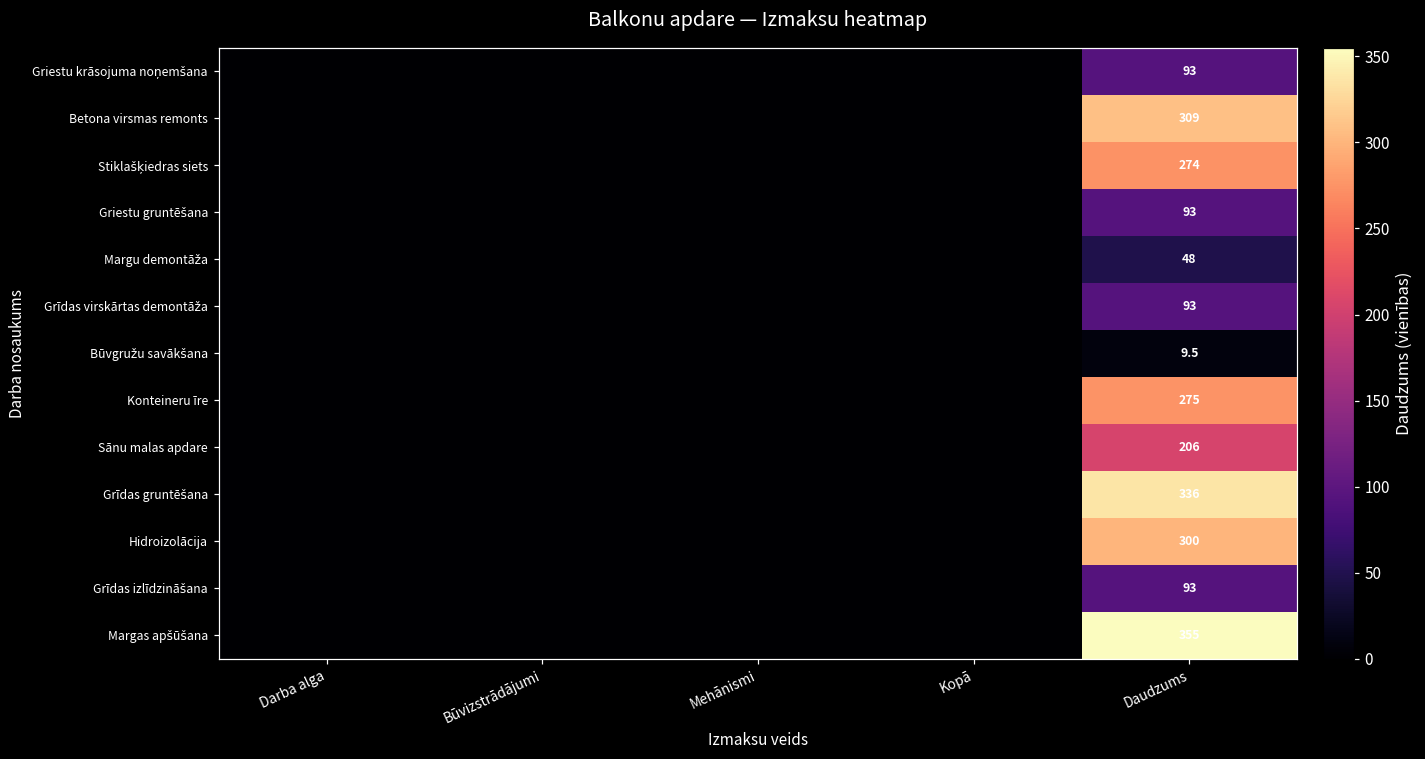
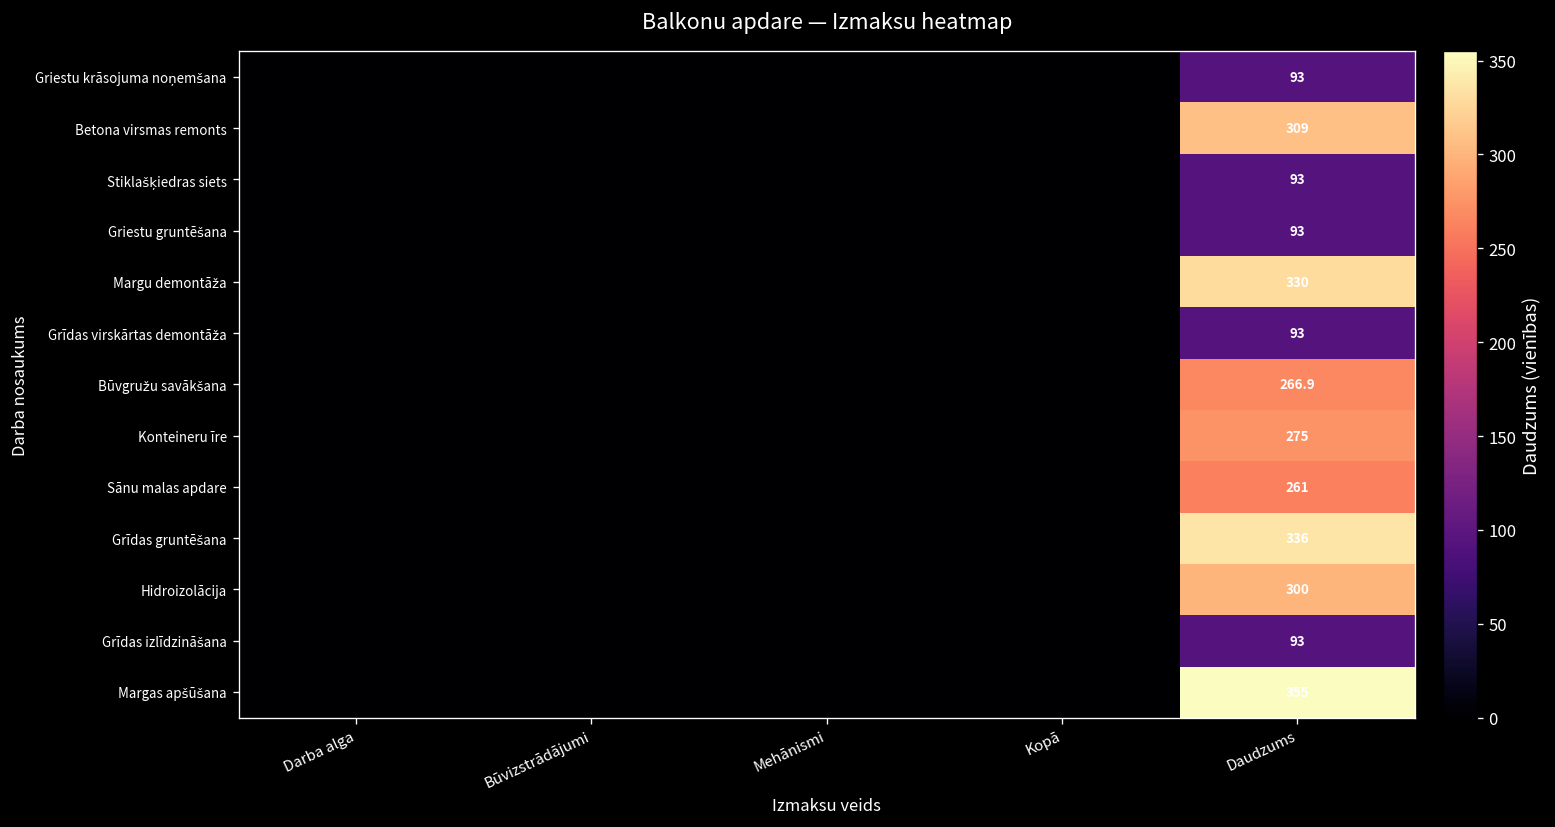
  {
    "Griestu krāsojuma noņemšana": {
      "Daudzums": 93
    },
    "Betona virsmas remonts": {
      "Daudzums": 309
    },
    "Stiklašķiedras siets": {
-     "Daudzums": 274
+     "Daudzums": 93
    },
    "Griestu gruntēšana": {
      "Daudzums": 93
    },
    "Margu demontāža": {
-     "Daudzums": 48
+     "Daudzums": 330
    },
    "Grīdas virskārtas demontāža": {
      "Daudzums": 93
    },
    "Būvgružu savākšana": {
-     "Daudzums": 9.5
+     "Daudzums": 266.9
    },
    "Konteineru īre": {
      "Daudzums": 275
    },
    "Sānu malas apdare": {
-     "Daudzums": 206
+     "Daudzums": 261
    },
    "Grīdas gruntēšana": {
      "Daudzums": 336
    },
    "Hidroizolācija": {
      "Daudzums": 300
    },
    "Grīdas izlīdzināšana": {
      "Daudzums": 93
    },
    "Margas apšūšana": {
      "Daudzums": 355
    }
  }
